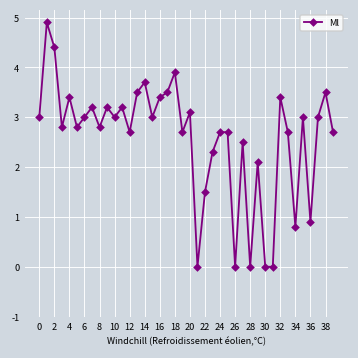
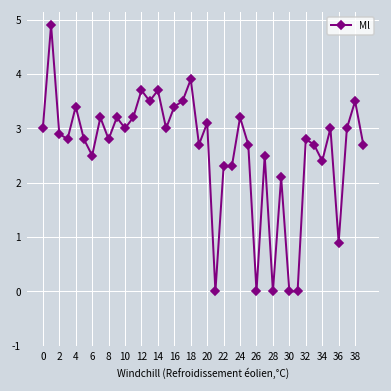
  {
    "0": 3.0,
-   "2": 4.4,
+   "2": 2.9,
    "4": 3.4,
-   "6": 3.0,
+   "6": 2.5,
    "8": 2.8,
    "10": 3.0,
-   "12": 2.7,
+   "12": 3.7,
    "14": 3.7,
    "16": 3.4,
    "18": 3.9,
    "20": 3.1,
-   "22": 1.5,
-   "24": 2.7,
+   "22": 2.3,
+   "24": 3.2,
    "26": 0.0,
    "28": 0.0,
    "30": 0.0,
-   "32": 3.4,
-   "34": 0.8,
+   "32": 2.8,
+   "34": 2.4,
    "36": 0.9,
    "38": 3.5
  }
